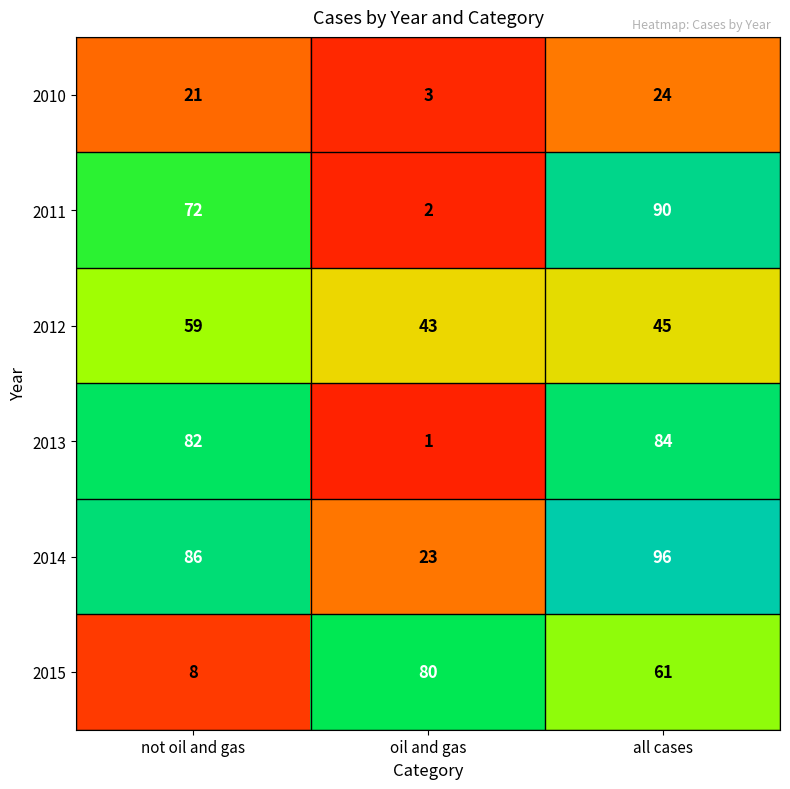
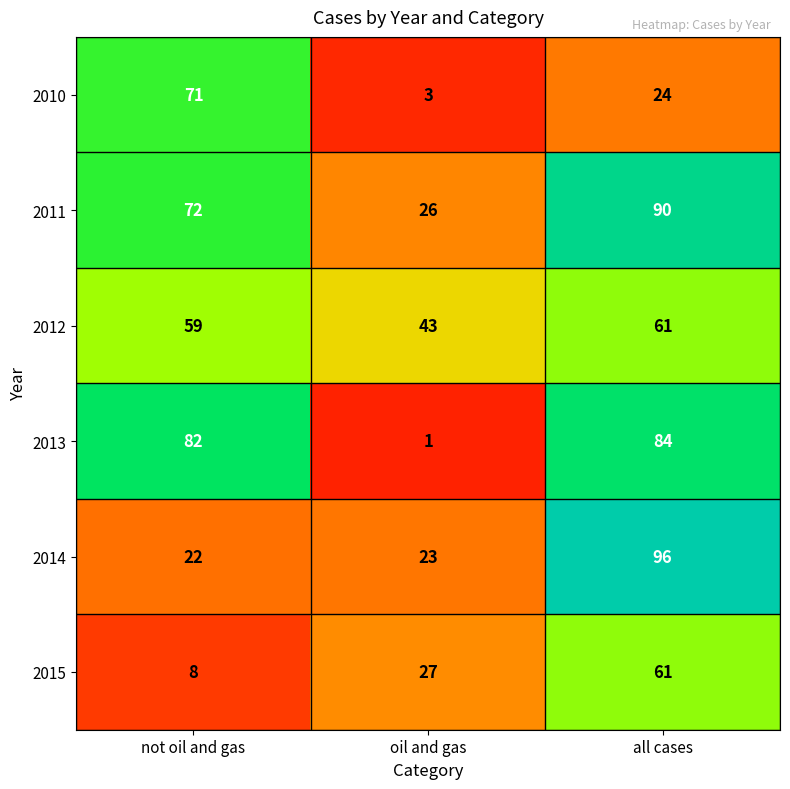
  {
    "2010": {
-     "not oil and gas": 21,
+     "not oil and gas": 71,
      "oil and gas": 3,
      "all cases": 24
    },
    "2011": {
      "not oil and gas": 72,
-     "oil and gas": 2,
+     "oil and gas": 26,
      "all cases": 90
    },
    "2012": {
      "not oil and gas": 59,
      "oil and gas": 43,
-     "all cases": 45
+     "all cases": 61
    },
    "2013": {
      "not oil and gas": 82,
      "oil and gas": 1,
      "all cases": 84
    },
    "2014": {
-     "not oil and gas": 86,
+     "not oil and gas": 22,
      "oil and gas": 23,
      "all cases": 96
    },
    "2015": {
      "not oil and gas": 8,
-     "oil and gas": 80,
+     "oil and gas": 27,
      "all cases": 61
    }
  }
